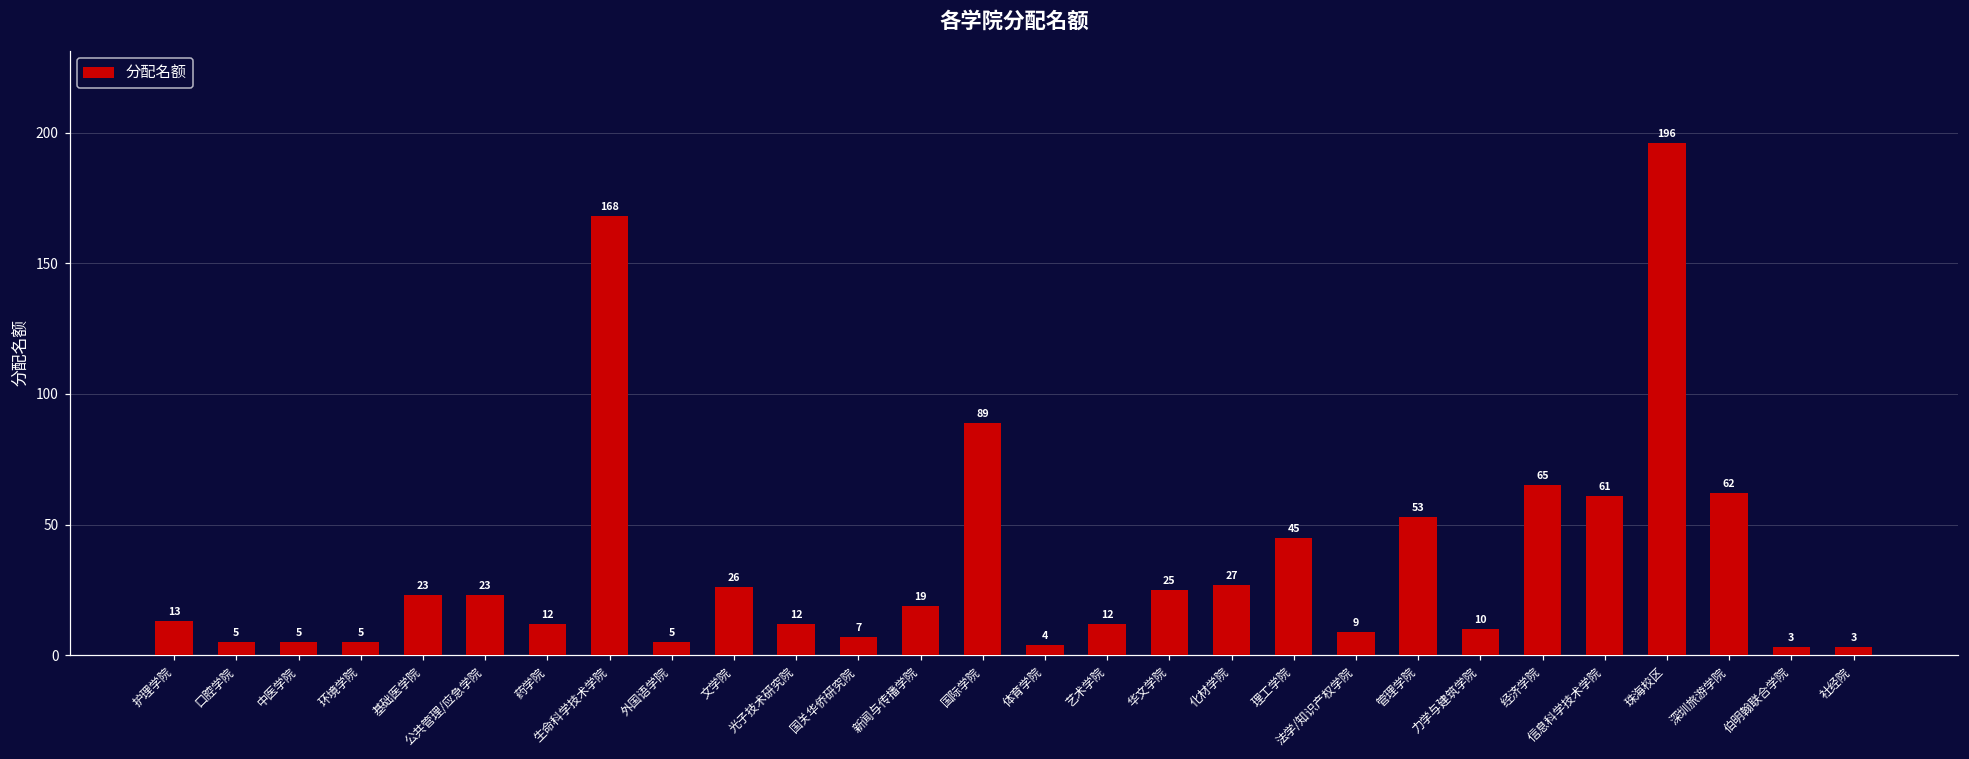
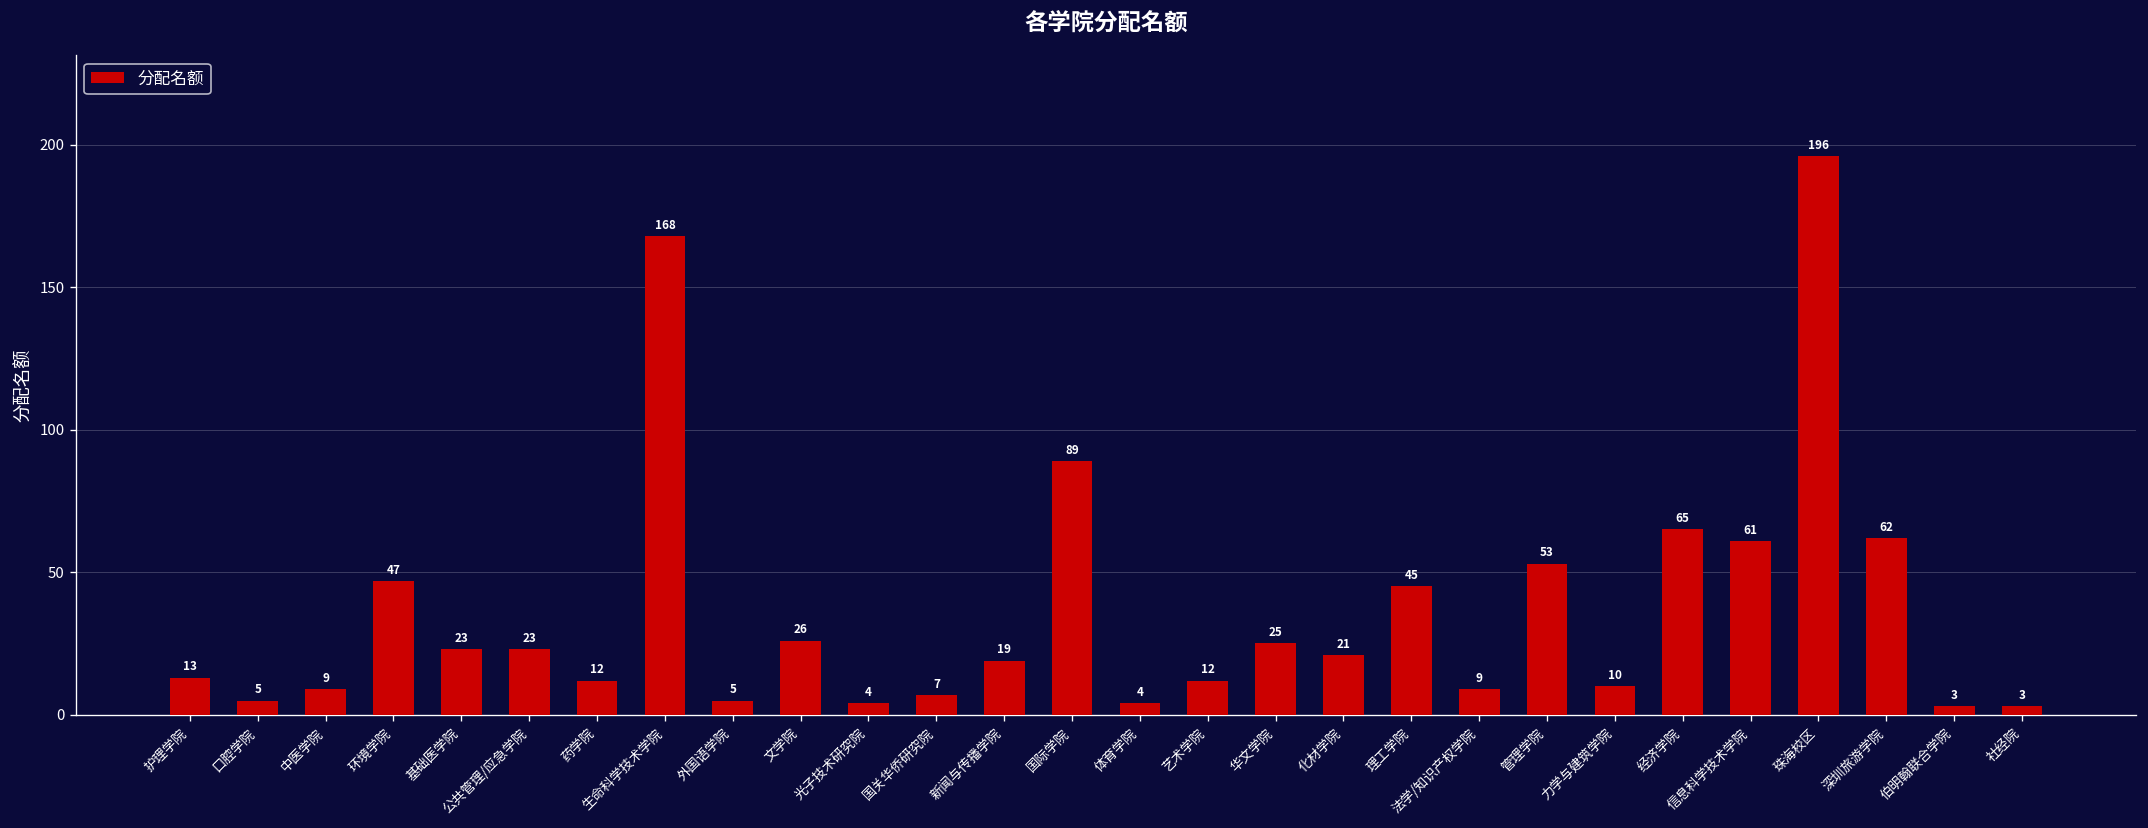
  {
    "护理学院": 13,
    "口腔学院": 5,
-   "中医学院": 5,
-   "环境学院": 5,
+   "中医学院": 9,
+   "环境学院": 47,
    "基础医学院": 23,
    "公共管理/应急学院": 23,
    "药学院": 12,
    "生命科学技术学院": 168,
    "外国语学院": 5,
    "文学院": 26,
-   "光子技术研究院": 12,
+   "光子技术研究院": 4,
    "国关华侨研究院": 7,
    "新闻与传播学院": 19,
    "国际学院": 89,
    "体育学院": 4,
    "艺术学院": 12,
    "华文学院": 25,
-   "化材学院": 27,
+   "化材学院": 21,
    "理工学院": 45,
    "法学/知识产权学院": 9,
    "管理学院": 53,
    "力学与建筑学院": 10,
    "经济学院": 65,
    "信息科学技术学院": 61,
    "珠海校区": 196,
    "深圳旅游学院": 62,
    "伯明翰联合学院": 3,
    "社经院": 3
  }
